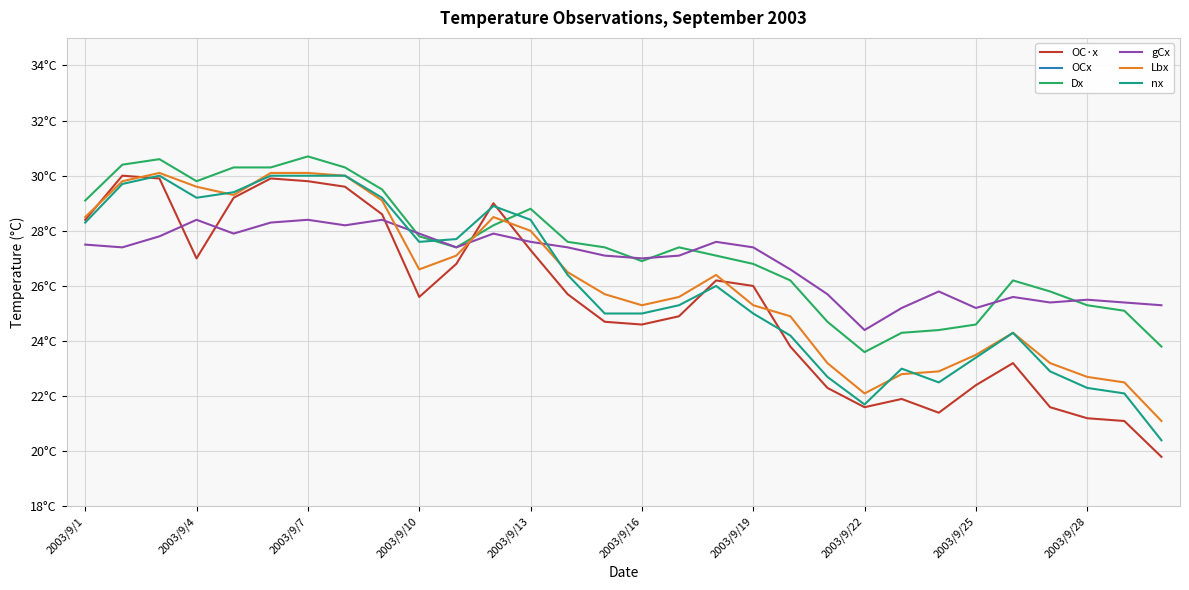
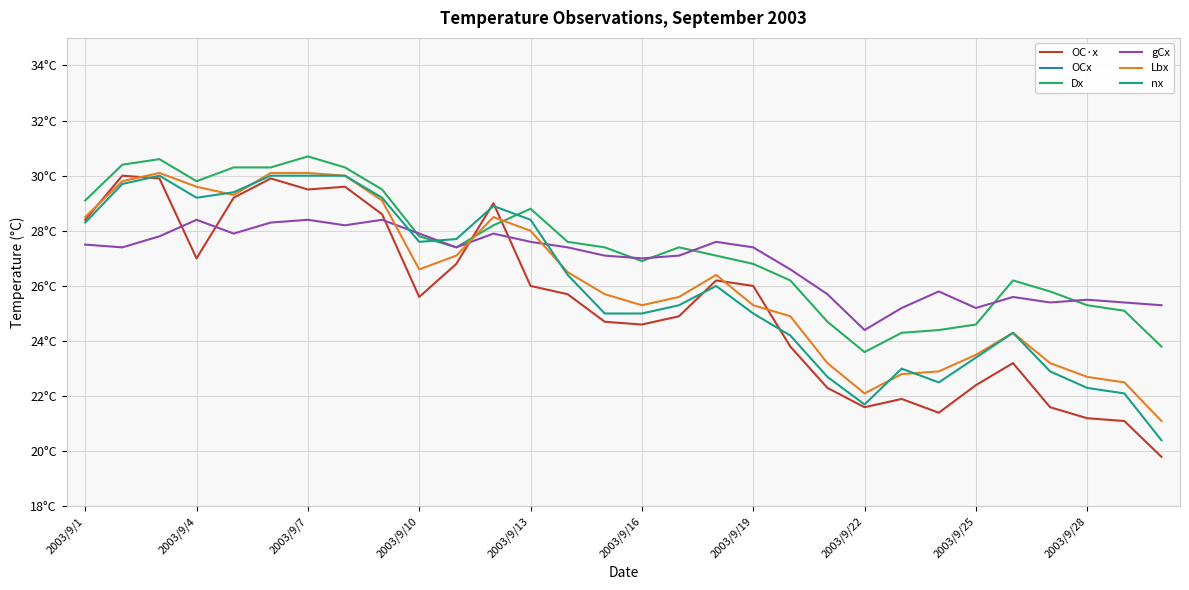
  {
    "OC·x": {
      "2003/9/1": "28.4°C",
      "2003/9/4": "27.0°C",
-     "2003/9/7": "29.8°C",
+     "2003/9/7": "29.5°C",
      "2003/9/10": "25.6°C",
-     "2003/9/13": "27.3°C",
+     "2003/9/13": "26.0°C",
      "2003/9/16": "24.6°C",
      "2003/9/19": "26.0°C",
      "2003/9/22": "21.6°C",
      "2003/9/25": "22.4°C",
      "2003/9/28": "21.2°C"
    },
    "gCx": {
      "2003/9/1": "27.5°C",
      "2003/9/4": "28.4°C",
      "2003/9/7": "28.4°C",
      "2003/9/10": "27.9°C",
      "2003/9/13": "27.6°C",
      "2003/9/16": "27.0°C",
      "2003/9/19": "27.4°C",
      "2003/9/22": "24.4°C",
      "2003/9/25": "25.2°C",
      "2003/9/28": "25.5°C"
    },
    "Lbx": {
      "2003/9/1": "28.5°C",
      "2003/9/4": "29.6°C",
      "2003/9/7": "30.1°C",
      "2003/9/10": "26.6°C",
      "2003/9/13": "28.0°C",
      "2003/9/16": "25.3°C",
      "2003/9/19": "25.3°C",
      "2003/9/22": "22.1°C",
      "2003/9/25": "23.5°C",
      "2003/9/28": "22.7°C"
    }
  }
